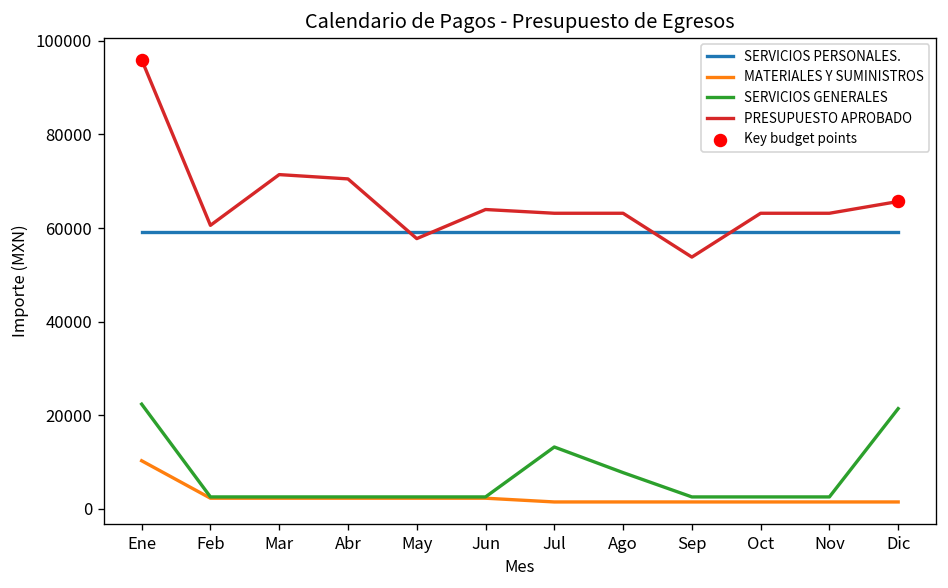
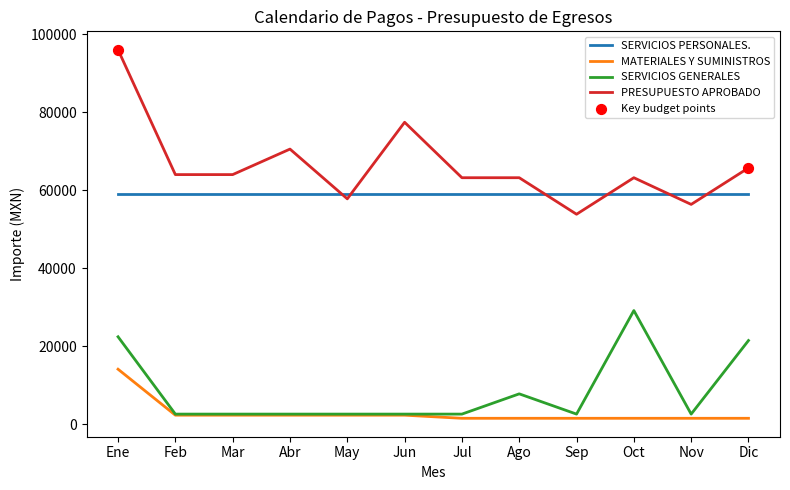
  {
    "SERVICIOS PERSONALES.": {
      "Ene": 59000,
      "Feb": 59000,
      "Mar": 59000,
      "Abr": 59000,
      "May": 59000,
      "Jun": 59000,
      "Jul": 59000,
      "Ago": 59000,
      "Sep": 59000,
      "Oct": 59000,
      "Nov": 59000,
      "Dic": 59000
    },
    "MATERIALES Y SUMINISTROS": {
-     "Ene": 10000,
+     "Ene": 14000,
      "Jul": 2000,
      "Ago": 2000,
      "Sep": 2000,
      "Oct": 2000,
      "Nov": 2000,
      "Dic": 2000
    },
    "SERVICIOS GENERALES": {
      "Ene": 22000,
-     "Jul": 13000,
+     "Jul": 3000,
      "Ago": 8000,
      "Sep": 3000,
-     "Oct": 3000,
+     "Oct": 29000,
      "Nov": 3000,
      "Dic": 21000
    },
    "PRESUPUESTO APROBADO": {
-     "Feb": 61000,
-     "Mar": 71000,
+     "Feb": 64000,
+     "Mar": 64000,
      "Abr": 71000,
      "May": 58000,
-     "Jun": 64000,
+     "Jun": 77000,
      "Jul": 63000,
      "Ago": 63000,
      "Sep": 54000,
      "Oct": 63000,
-     "Nov": 63000
+     "Nov": 56000
    }
  }
